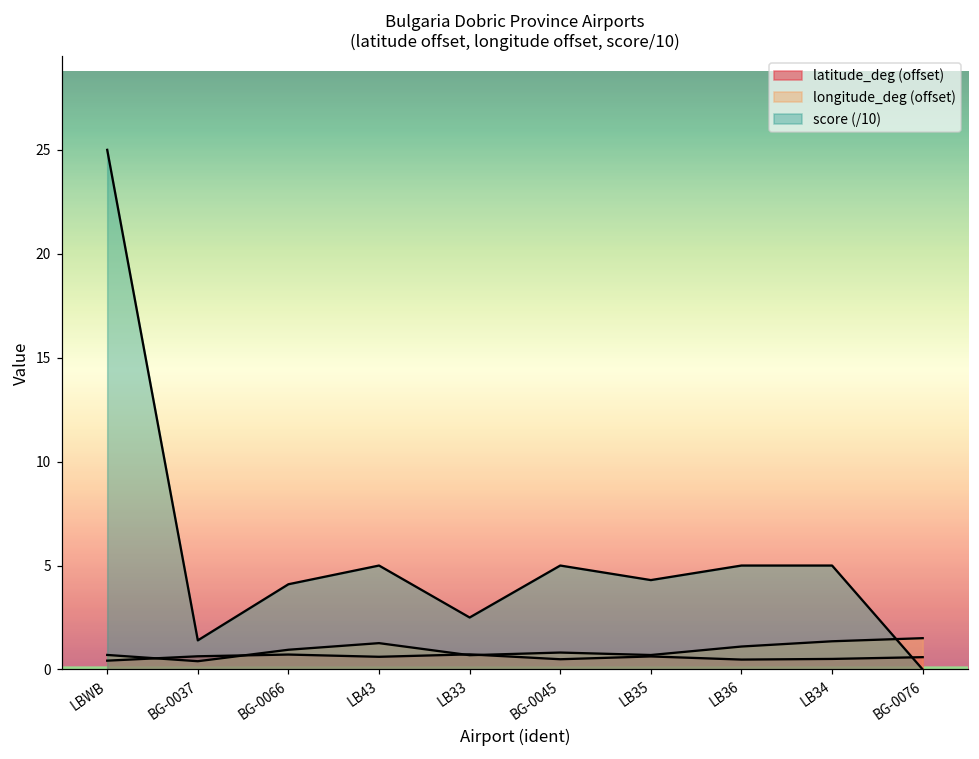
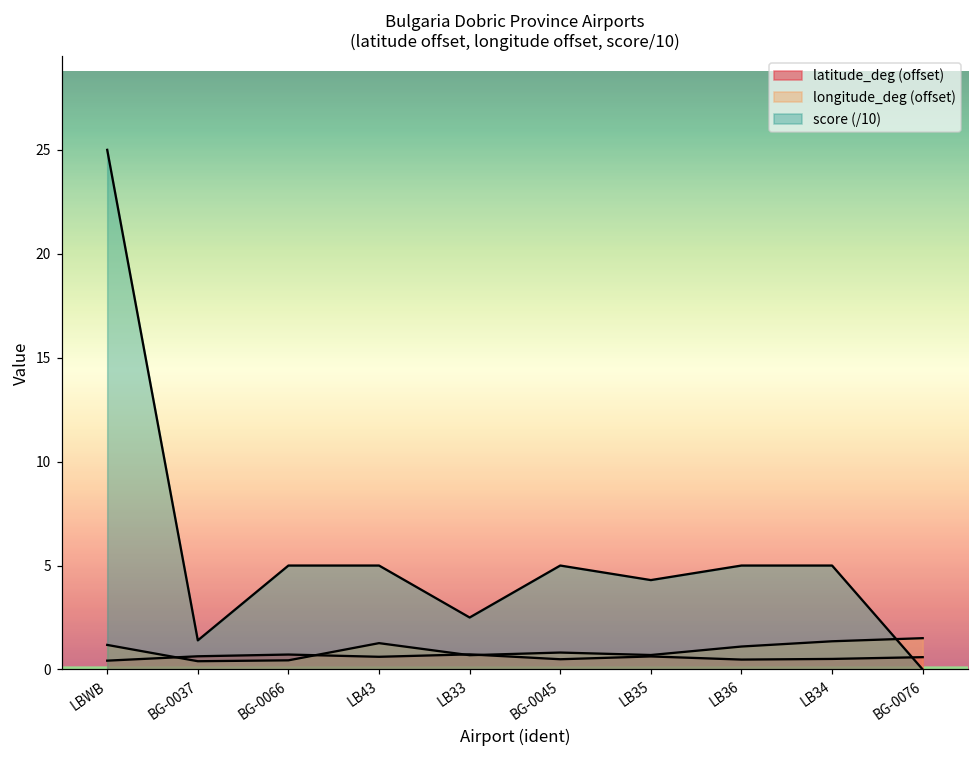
  {
    "latitude_deg (offset)": {
      "LBWB": 0.4,
      "BG-0037": 0.6,
      "BG-0066": 0.7,
      "LB43": 0.6,
      "BG-0045": 0.5,
      "LB36": 0.5,
      "LB34": 0.5,
      "BG-0076": 0.6
    },
    "longitude_deg (offset)": {
-     "LBWB": 0.7,
+     "LBWB": 1.2,
      "BG-0037": 0.4,
-     "BG-0066": 0.9,
+     "BG-0066": 0.4,
      "LB43": 1.3,
      "BG-0045": 0.8,
      "LB36": 1.1,
      "LB34": 1.4,
      "BG-0076": 1.5
    },
    "score (/10)": {
      "LBWB": 25.0,
      "BG-0037": 1.4,
-     "BG-0066": 4.1,
+     "BG-0066": 5.0,
      "LB43": 5.0,
      "LB33": 2.5,
      "BG-0045": 5.0,
      "LB35": 4.3,
      "LB36": 5.0,
      "LB34": 5.0
    }
  }
